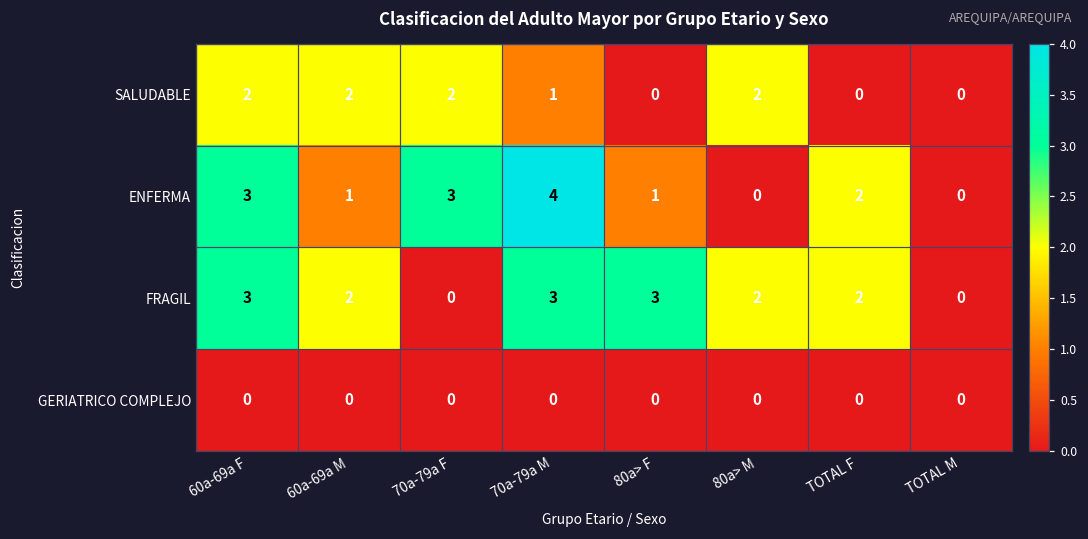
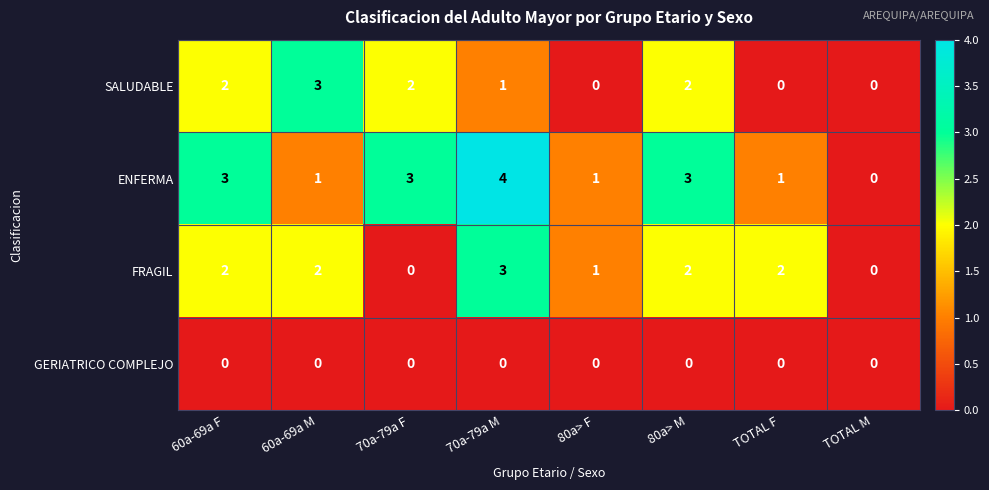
  {
    "SALUDABLE": {
      "60a-69a F": 2,
-     "60a-69a M": 2,
+     "60a-69a M": 3,
      "70a-79a F": 2,
      "70a-79a M": 1,
      "80a> F": 0,
      "80a> M": 2,
      "TOTAL F": 0,
      "TOTAL M": 0
    },
    "ENFERMA": {
      "60a-69a F": 3,
      "60a-69a M": 1,
      "70a-79a F": 3,
      "70a-79a M": 4,
      "80a> F": 1,
-     "80a> M": 0,
-     "TOTAL F": 2,
+     "80a> M": 3,
+     "TOTAL F": 1,
      "TOTAL M": 0
    },
    "FRAGIL": {
-     "60a-69a F": 3,
+     "60a-69a F": 2,
      "60a-69a M": 2,
      "70a-79a F": 0,
      "70a-79a M": 3,
-     "80a> F": 3,
+     "80a> F": 1,
      "80a> M": 2,
      "TOTAL F": 2,
      "TOTAL M": 0
    },
    "GERIATRICO COMPLEJO": {
      "60a-69a F": 0,
      "60a-69a M": 0,
      "70a-79a F": 0,
      "70a-79a M": 0,
      "80a> F": 0,
      "80a> M": 0,
      "TOTAL F": 0,
      "TOTAL M": 0
    }
  }
